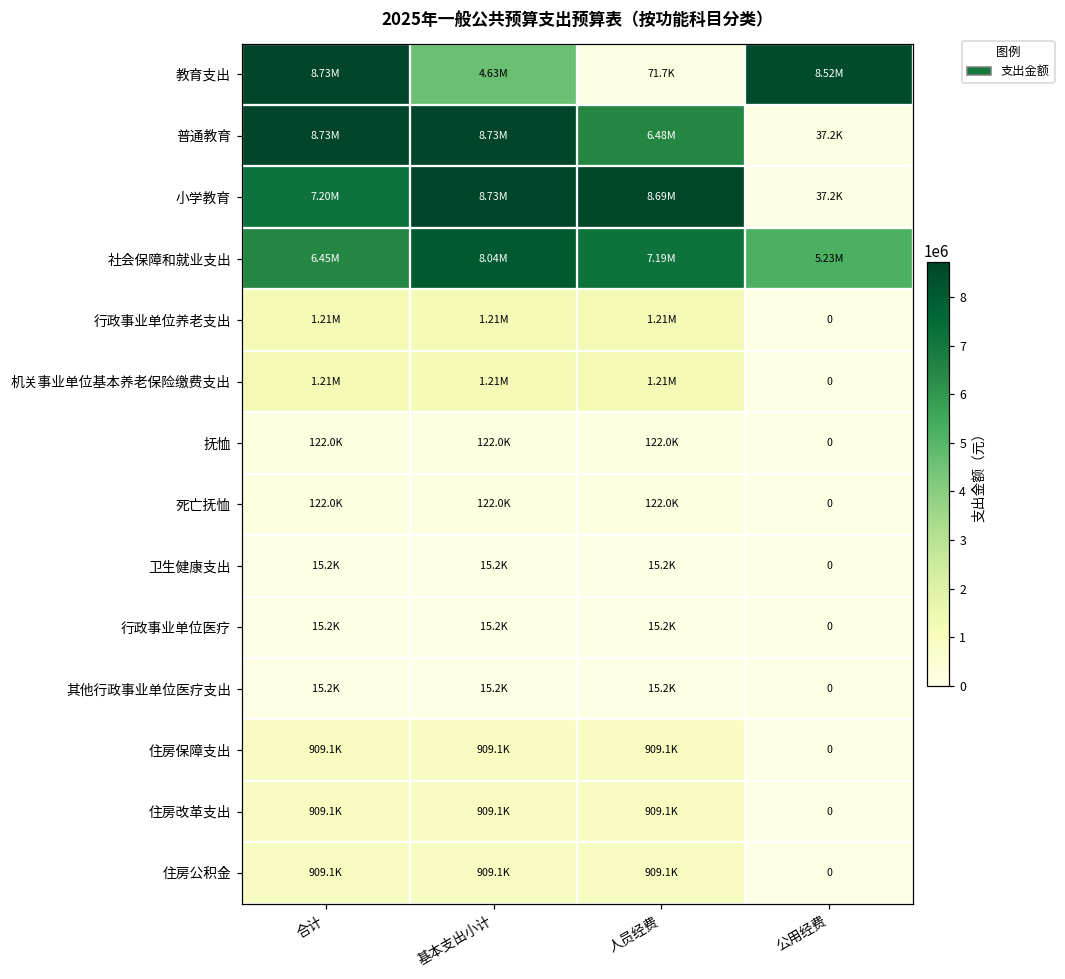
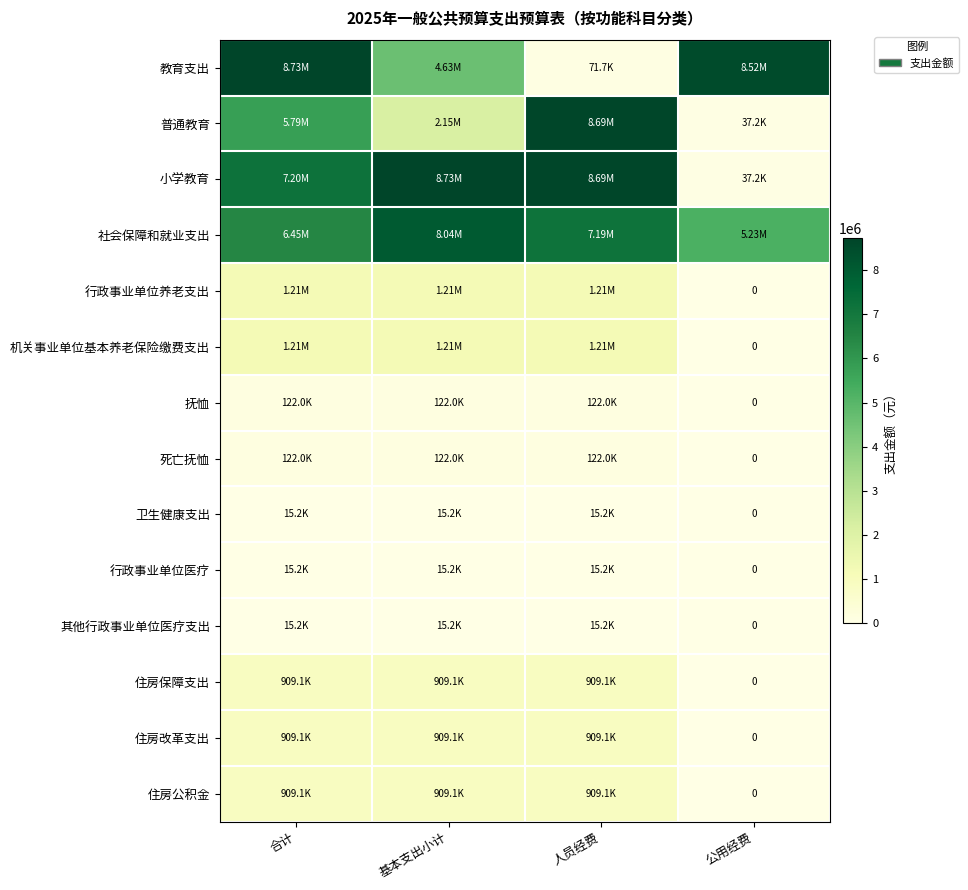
  {
    "教育支出": {
      "合计": "8.73M",
      "基本支出小计": "4.63M",
      "人员经费": "71.7K",
      "公用经费": "8.52M"
    },
    "普通教育": {
-     "合计": "8.73M",
-     "基本支出小计": "8.73M",
-     "人员经费": "6.48M",
+     "合计": "5.79M",
+     "基本支出小计": "2.15M",
+     "人员经费": "8.69M",
      "公用经费": "37.2K"
    },
    "小学教育": {
      "合计": "7.20M",
      "基本支出小计": "8.73M",
      "人员经费": "8.69M",
      "公用经费": "37.2K"
    },
    "社会保障和就业支出": {
      "合计": "6.45M",
      "基本支出小计": "8.04M",
      "人员经费": "7.19M",
      "公用经费": "5.23M"
    },
    "行政事业单位养老支出": {
      "合计": "1.21M",
      "基本支出小计": "1.21M",
      "人员经费": "1.21M",
      "公用经费": "0"
    },
    "机关事业单位基本养老保险缴费支出": {
      "合计": "1.21M",
      "基本支出小计": "1.21M",
      "人员经费": "1.21M",
      "公用经费": "0"
    },
    "抚恤": {
      "合计": "122.0K",
      "基本支出小计": "122.0K",
      "人员经费": "122.0K",
      "公用经费": "0"
    },
    "死亡抚恤": {
      "合计": "122.0K",
      "基本支出小计": "122.0K",
      "人员经费": "122.0K",
      "公用经费": "0"
    },
    "卫生健康支出": {
      "合计": "15.2K",
      "基本支出小计": "15.2K",
      "人员经费": "15.2K",
      "公用经费": "0"
    },
    "行政事业单位医疗": {
      "合计": "15.2K",
      "基本支出小计": "15.2K",
      "人员经费": "15.2K",
      "公用经费": "0"
    },
    "其他行政事业单位医疗支出": {
      "合计": "15.2K",
      "基本支出小计": "15.2K",
      "人员经费": "15.2K",
      "公用经费": "0"
    },
    "住房保障支出": {
      "合计": "909.1K",
      "基本支出小计": "909.1K",
      "人员经费": "909.1K",
      "公用经费": "0"
    },
    "住房改革支出": {
      "合计": "909.1K",
      "基本支出小计": "909.1K",
      "人员经费": "909.1K",
      "公用经费": "0"
    },
    "住房公积金": {
      "合计": "909.1K",
      "基本支出小计": "909.1K",
      "人员经费": "909.1K",
      "公用经费": "0"
    }
  }
